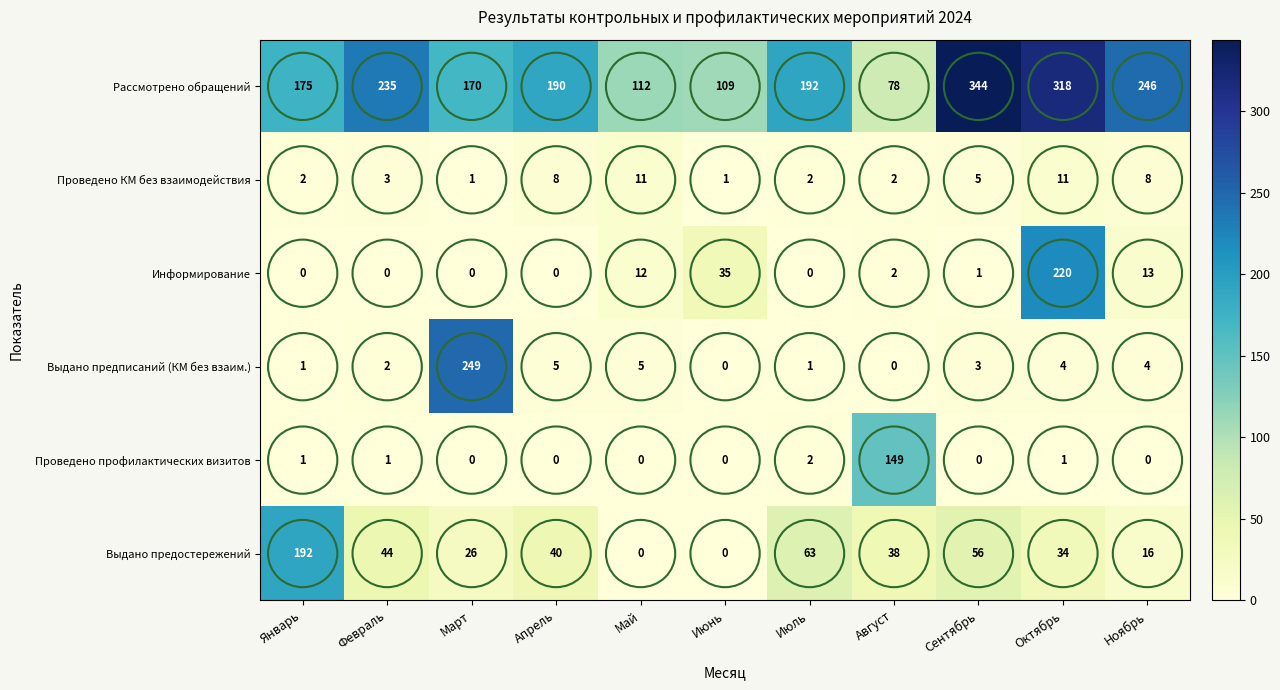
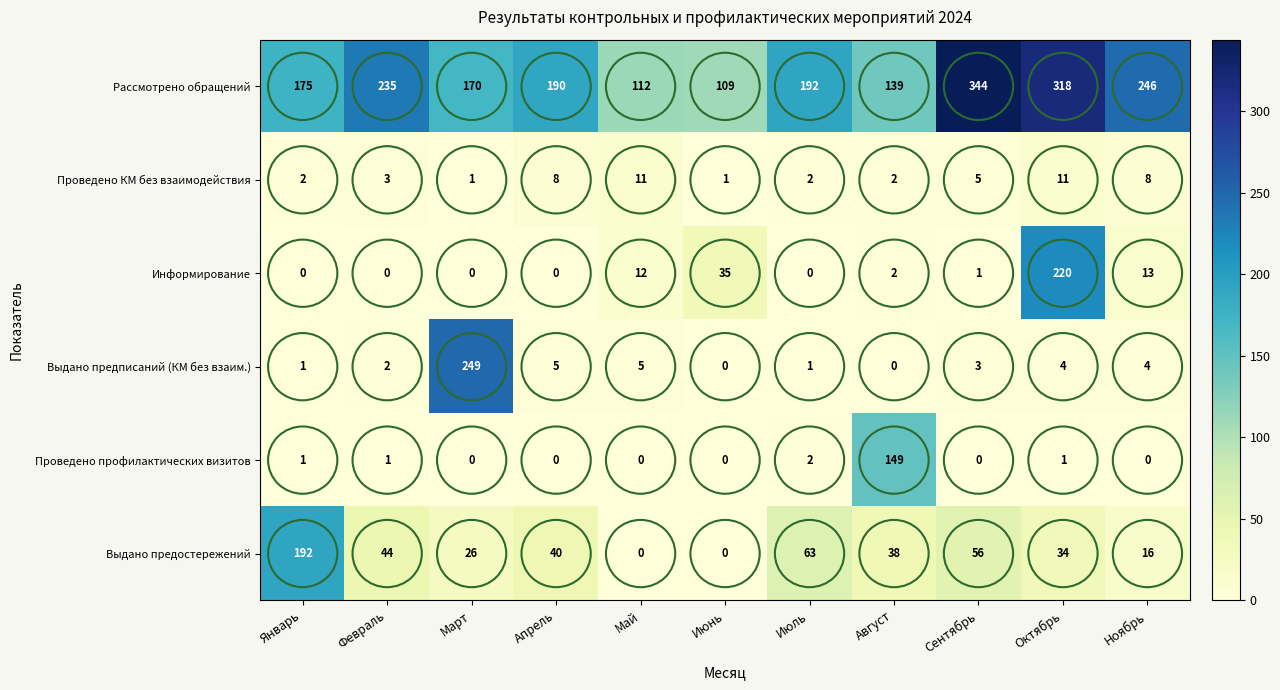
  {
    "Рассмотрено обращений": {
      "Январь": 175,
      "Февраль": 235,
      "Март": 170,
      "Апрель": 190,
      "Май": 112,
      "Июнь": 109,
      "Июль": 192,
-     "Август": 78,
+     "Август": 139,
      "Сентябрь": 344,
      "Октябрь": 318,
      "Ноябрь": 246
    },
    "Проведено КМ без взаимодействия": {
      "Январь": 2,
      "Февраль": 3,
      "Март": 1,
      "Апрель": 8,
      "Май": 11,
      "Июнь": 1,
      "Июль": 2,
      "Август": 2,
      "Сентябрь": 5,
      "Октябрь": 11,
      "Ноябрь": 8
    },
    "Информирование": {
      "Январь": 0,
      "Февраль": 0,
      "Март": 0,
      "Апрель": 0,
      "Май": 12,
      "Июнь": 35,
      "Июль": 0,
      "Август": 2,
      "Сентябрь": 1,
      "Октябрь": 220,
      "Ноябрь": 13
    },
    "Выдано предписаний (КМ без взаим.)": {
      "Январь": 1,
      "Февраль": 2,
      "Март": 249,
      "Апрель": 5,
      "Май": 5,
      "Июнь": 0,
      "Июль": 1,
      "Август": 0,
      "Сентябрь": 3,
      "Октябрь": 4,
      "Ноябрь": 4
    },
    "Проведено профилактических визитов": {
      "Январь": 1,
      "Февраль": 1,
      "Март": 0,
      "Апрель": 0,
      "Май": 0,
      "Июнь": 0,
      "Июль": 2,
      "Август": 149,
      "Сентябрь": 0,
      "Октябрь": 1,
      "Ноябрь": 0
    },
    "Выдано предостережений": {
      "Январь": 192,
      "Февраль": 44,
      "Март": 26,
      "Апрель": 40,
      "Май": 0,
      "Июнь": 0,
      "Июль": 63,
      "Август": 38,
      "Сентябрь": 56,
      "Октябрь": 34,
      "Ноябрь": 16
    }
  }
